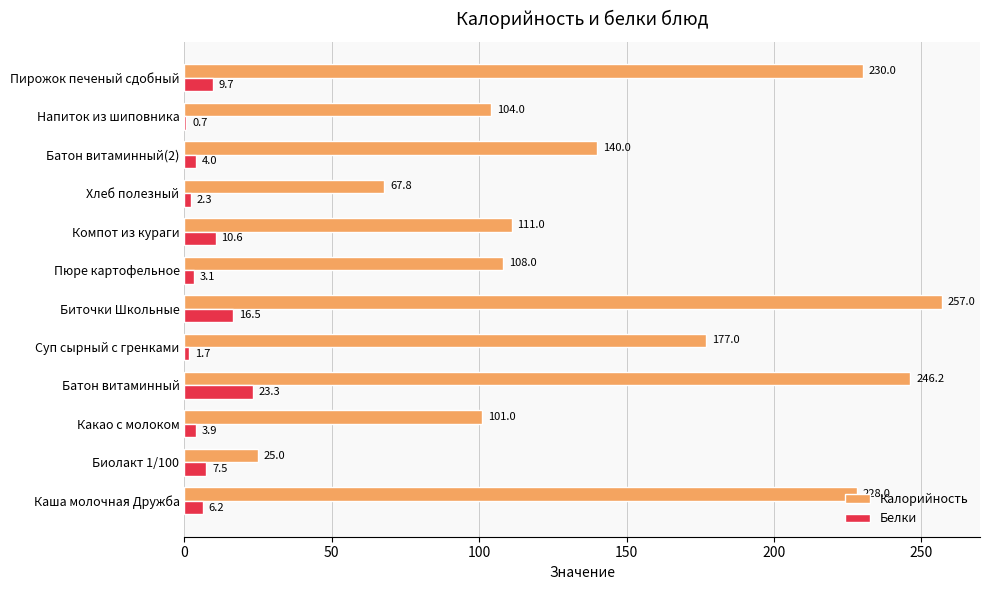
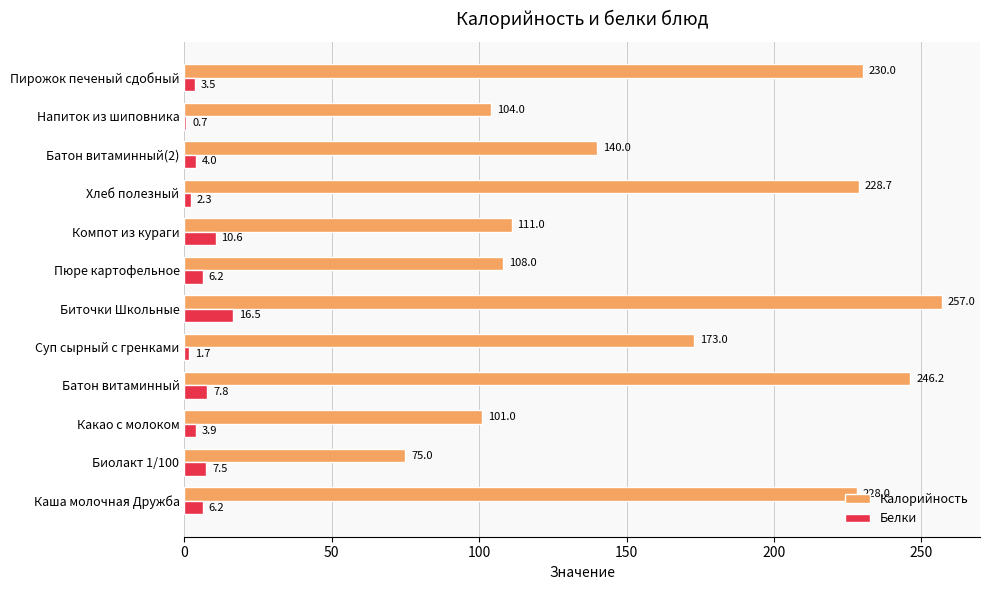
  {
    "Калорийность": {
      "Пирожок печеный сдобный": 230.0,
      "Напиток из шиповника": 104.0,
      "Батон витаминный(2)": 140.0,
-     "Хлеб полезный": 67.8,
+     "Хлеб полезный": 228.7,
      "Компот из кураги": 111.0,
      "Пюре картофельное": 108.0,
      "Биточки Школьные": 257.0,
-     "Суп сырный с гренками": 177.0,
+     "Суп сырный с гренками": 173.0,
      "Батон витаминный": 246.2,
      "Какао с молоком": 101.0,
-     "Биолакт 1/100": 25.0,
+     "Биолакт 1/100": 75.0,
      "Каша молочная Дружба": 228.0
    },
    "Белки": {
-     "Пирожок печеный сдобный": 9.7,
+     "Пирожок печеный сдобный": 3.5,
      "Напиток из шиповника": 0.7,
      "Батон витаминный(2)": 4.0,
      "Хлеб полезный": 2.3,
      "Компот из кураги": 10.6,
-     "Пюре картофельное": 3.1,
+     "Пюре картофельное": 6.2,
      "Биточки Школьные": 16.5,
      "Суп сырный с гренками": 1.7,
-     "Батон витаминный": 23.3,
+     "Батон витаминный": 7.8,
      "Какао с молоком": 3.9,
      "Биолакт 1/100": 7.5,
      "Каша молочная Дружба": 6.2
    }
  }
